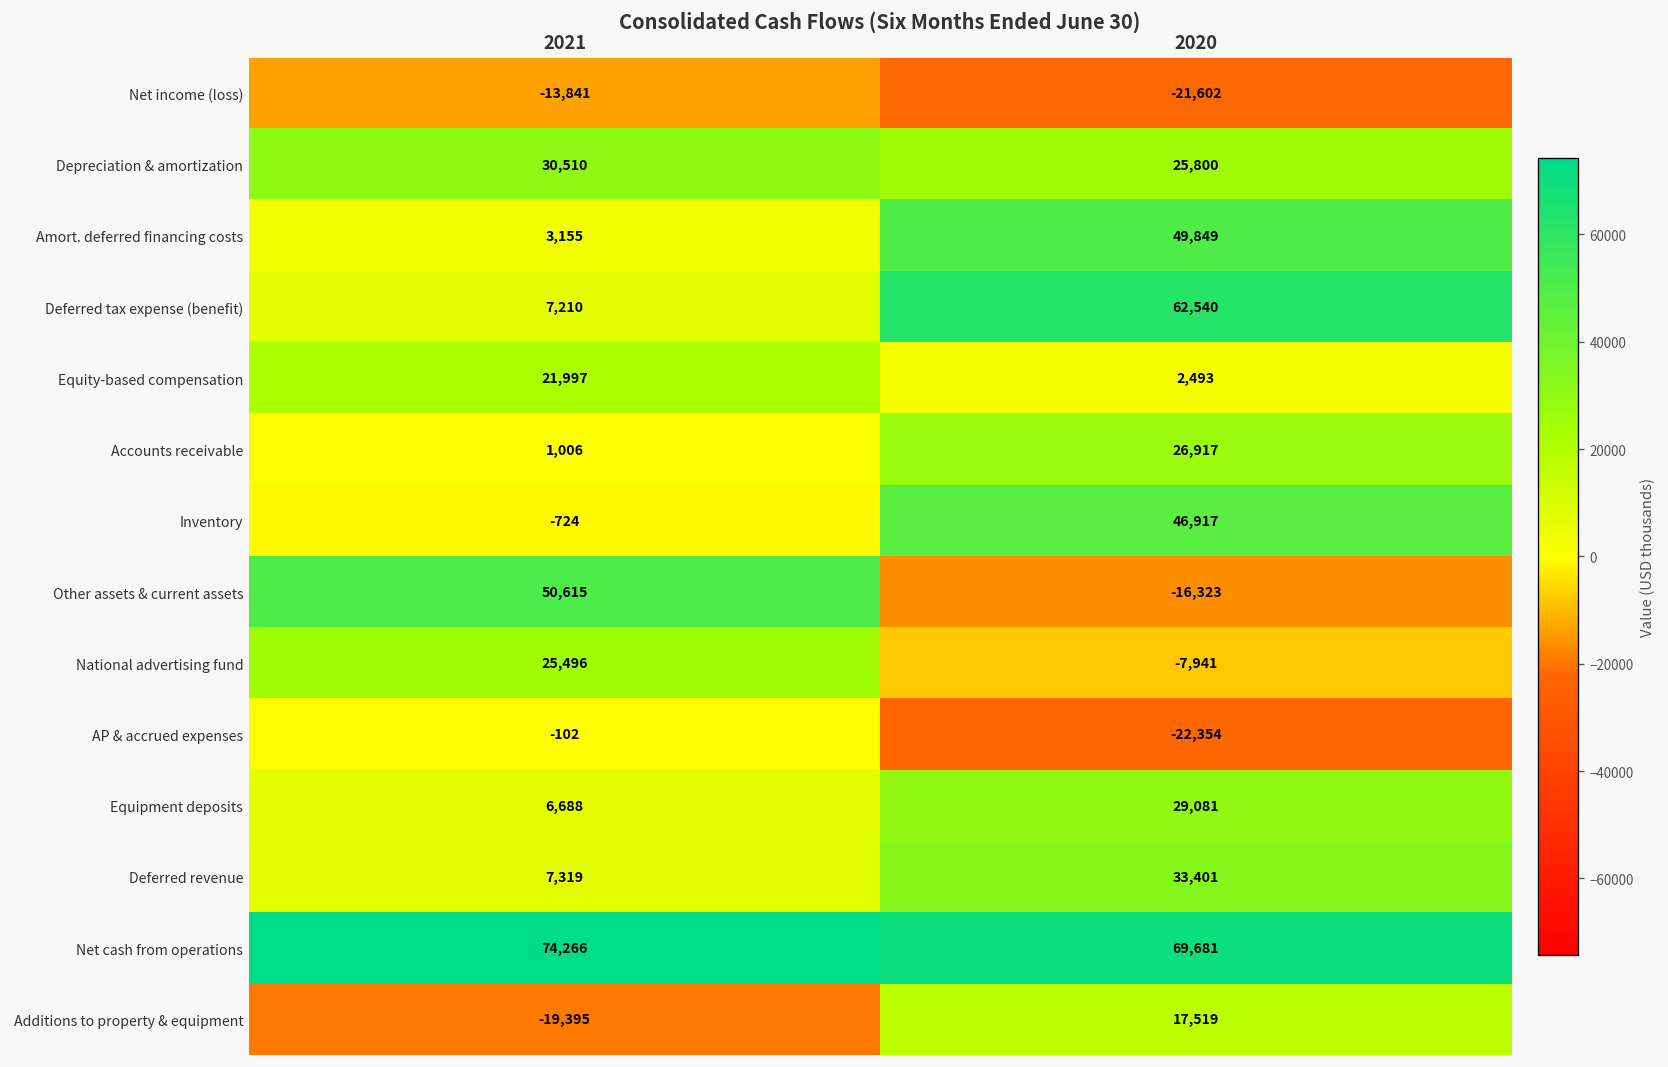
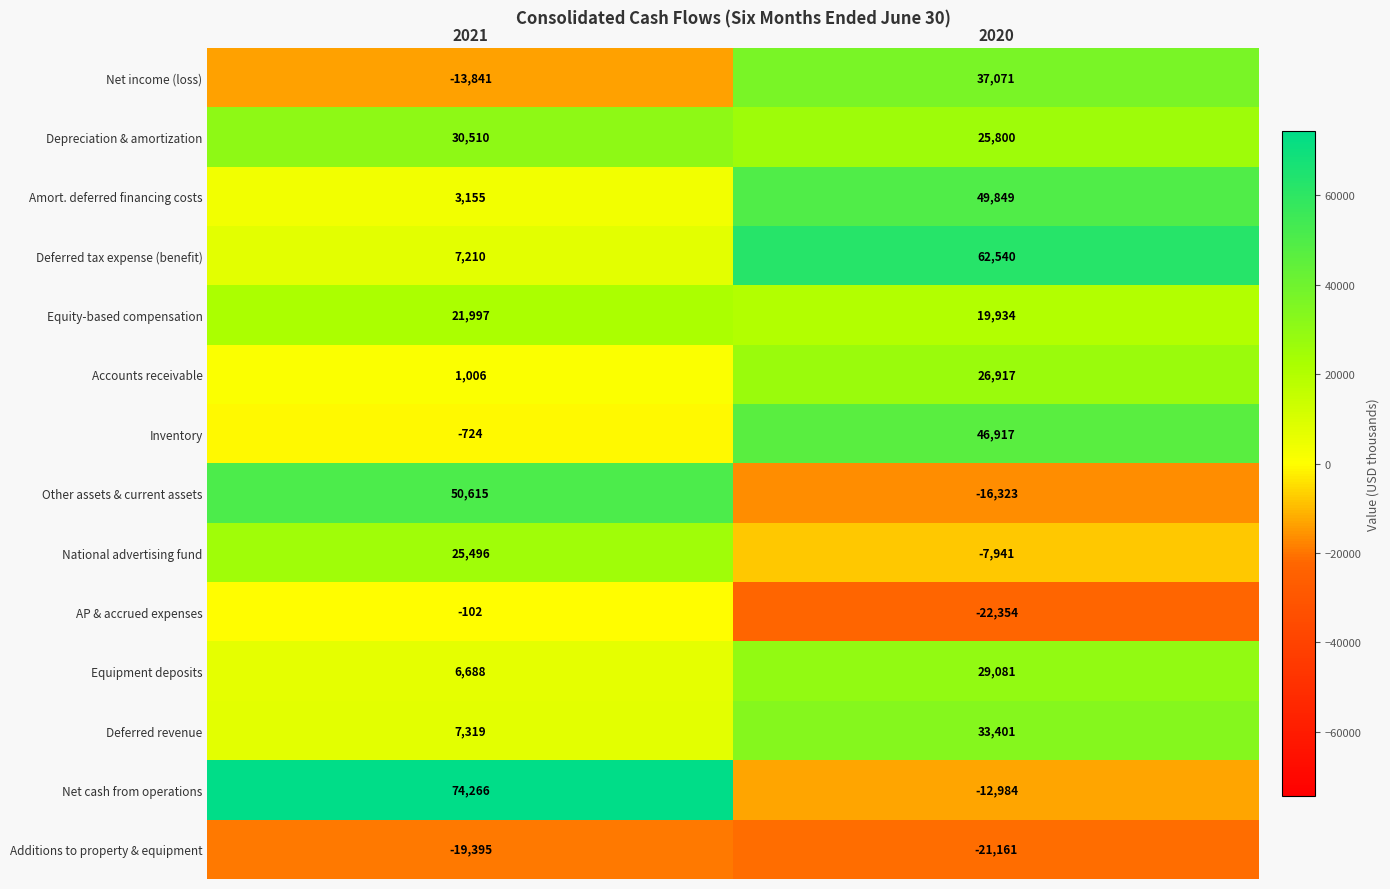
  {
    "Net income (loss)": {
      "2021": "-13,841",
-     "2020": "-21,602"
+     "2020": "37,071"
    },
    "Depreciation & amortization": {
      "2021": "30,510",
      "2020": "25,800"
    },
    "Amort. deferred financing costs": {
      "2021": "3,155",
      "2020": "49,849"
    },
    "Deferred tax expense (benefit)": {
      "2021": "7,210",
      "2020": "62,540"
    },
    "Equity-based compensation": {
      "2021": "21,997",
-     "2020": "2,493"
+     "2020": "19,934"
    },
    "Accounts receivable": {
      "2021": "1,006",
      "2020": "26,917"
    },
    "Inventory": {
      "2021": "-724",
      "2020": "46,917"
    },
    "Other assets & current assets": {
      "2021": "50,615",
      "2020": "-16,323"
    },
    "National advertising fund": {
      "2021": "25,496",
      "2020": "-7,941"
    },
    "AP & accrued expenses": {
      "2021": "-102",
      "2020": "-22,354"
    },
    "Equipment deposits": {
      "2021": "6,688",
      "2020": "29,081"
    },
    "Deferred revenue": {
      "2021": "7,319",
      "2020": "33,401"
    },
    "Net cash from operations": {
      "2021": "74,266",
-     "2020": "69,681"
+     "2020": "-12,984"
    },
    "Additions to property & equipment": {
      "2021": "-19,395",
-     "2020": "17,519"
+     "2020": "-21,161"
    }
  }
